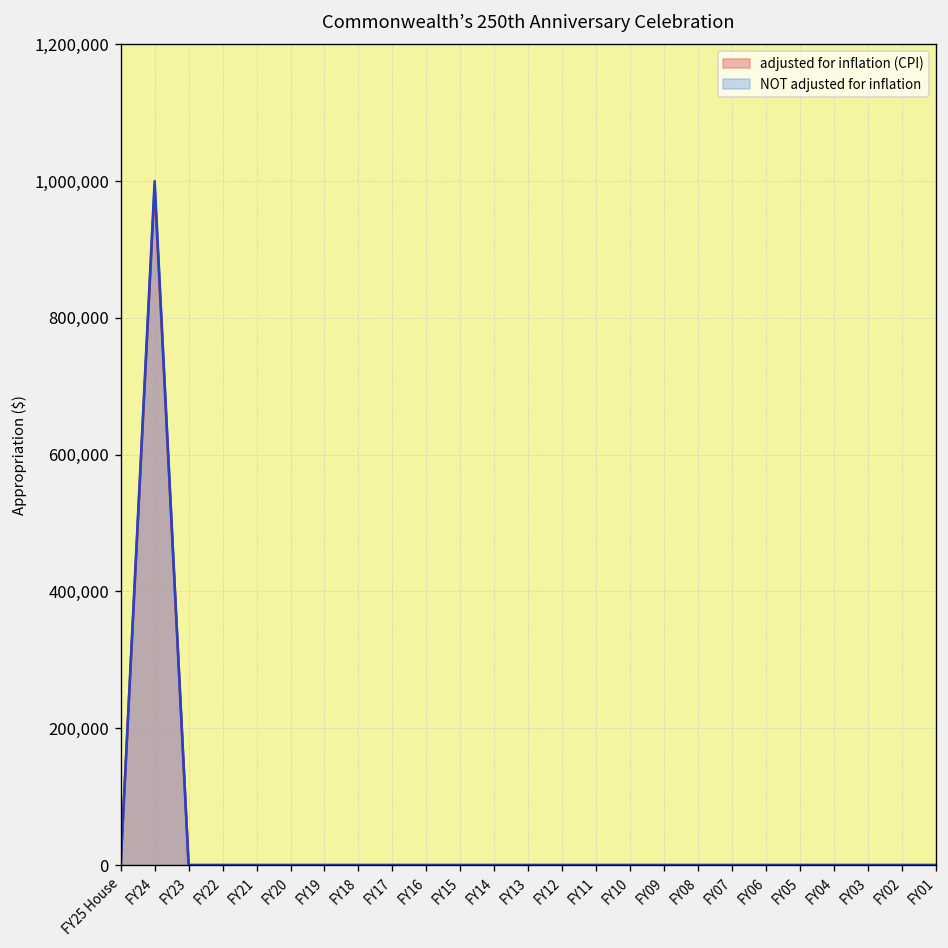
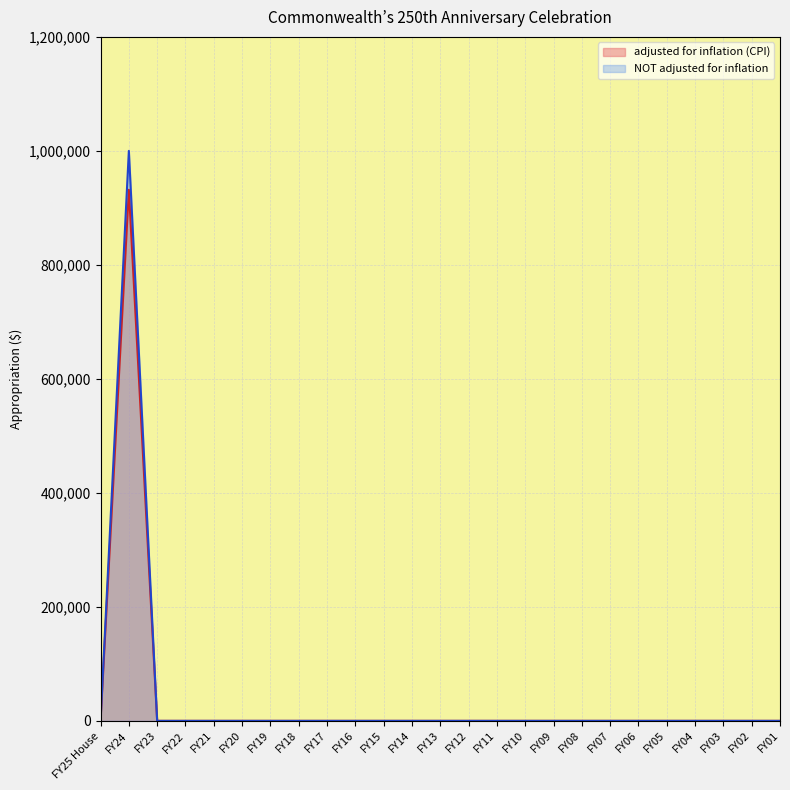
  {
    "adjusted for inflation (CPI)": {
-     "FY24": "990,000"
+     "FY24": "930,000"
    },
    "NOT adjusted for inflation": {
      "FY24": "1,000,000"
    }
  }
